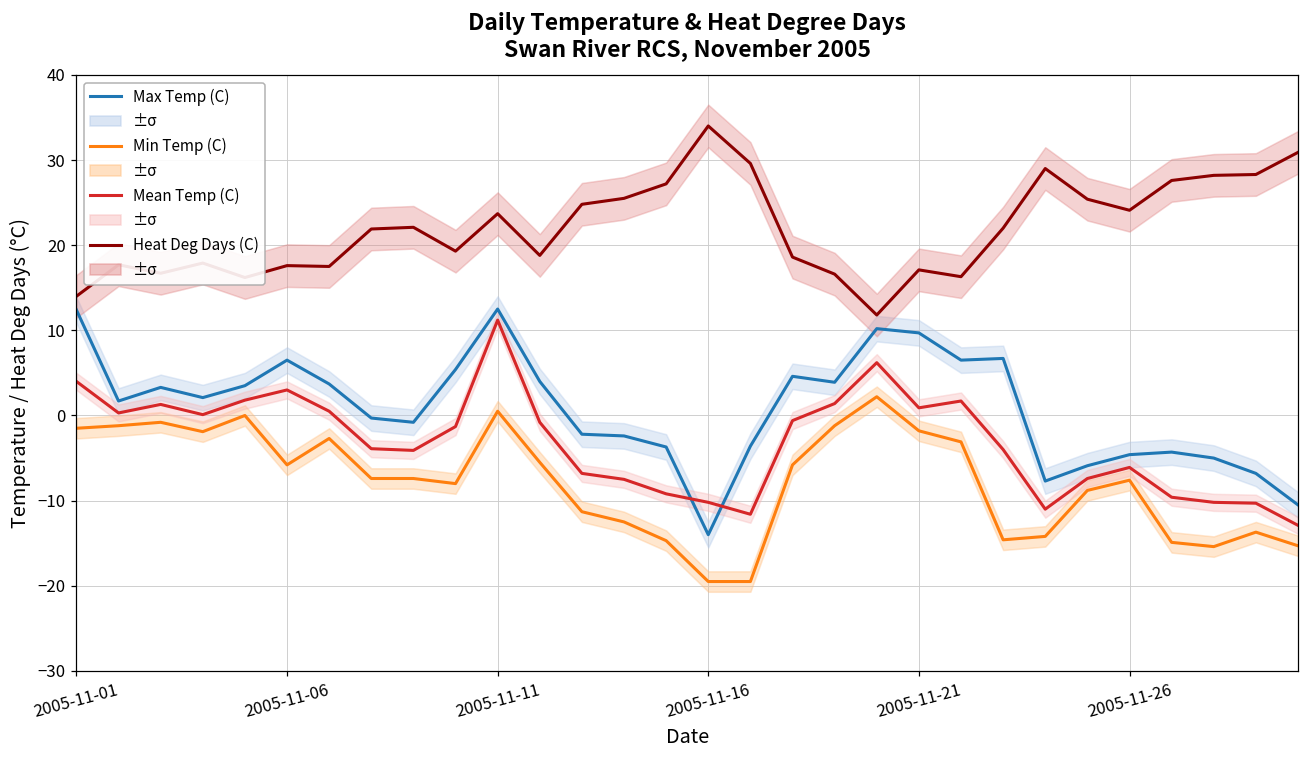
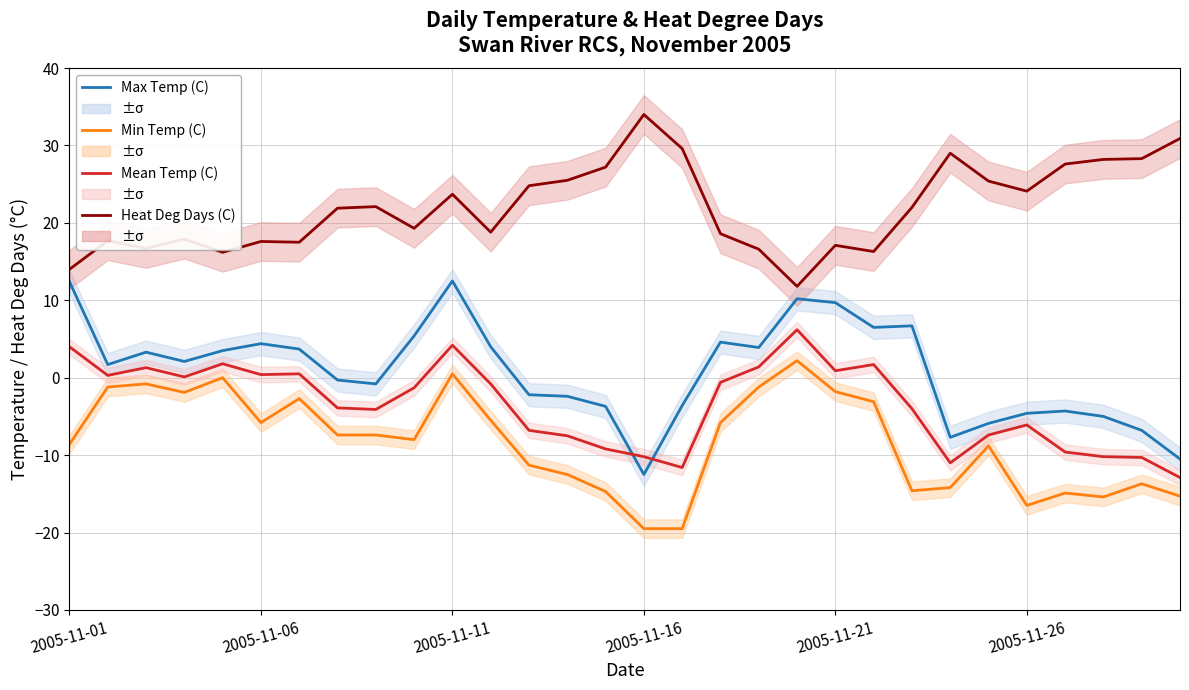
  {
    "Max Temp (C)": {
      "2005-11-01": 12,
-     "2005-11-06": 7,
-     "2005-11-16": -14,
+     "2005-11-06": 4,
+     "2005-11-16": -13,
      "2005-11-21": 10,
      "2005-11-26": -5
    },
    "Min Temp (C)": {
-     "2005-11-01": -2,
+     "2005-11-01": -9,
      "2005-11-06": -6,
      "2005-11-11": 1,
      "2005-11-16": -20,
      "2005-11-21": -2,
-     "2005-11-26": -8
+     "2005-11-26": -17
    },
    "Mean Temp (C)": {
      "2005-11-01": 4,
-     "2005-11-06": 3,
-     "2005-11-11": 11,
+     "2005-11-06": 0,
+     "2005-11-11": 4,
      "2005-11-16": -10,
      "2005-11-21": 1
    },
    "Heat Deg Days (C)": {
      "2005-11-06": 18,
      "2005-11-11": 24,
      "2005-11-16": 34,
      "2005-11-21": 17,
      "2005-11-26": 24
    }
  }
